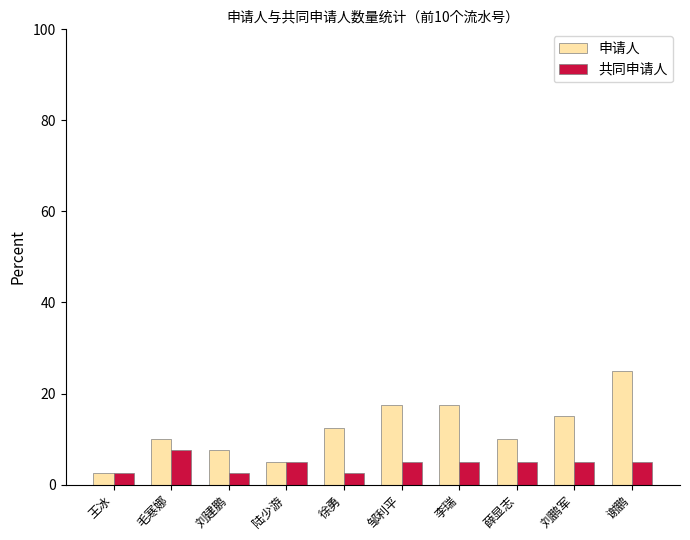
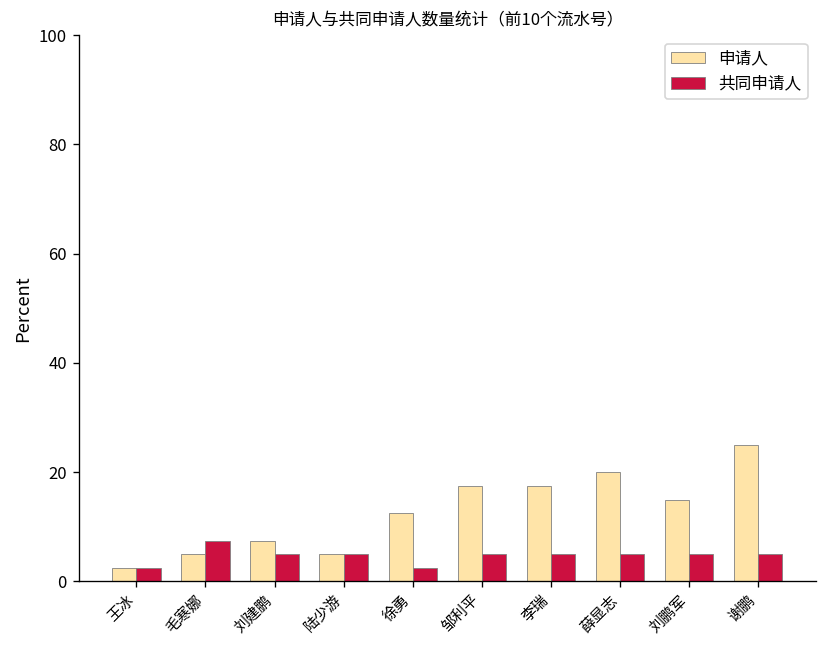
  {
    "申请人": {
      "王冰": 3,
-     "毛寒娜": 10,
+     "毛寒娜": 5,
      "刘建鹏": 8,
      "陆少游": 5,
      "徐勇": 13,
      "邹利平": 18,
      "李瑞": 18,
-     "薛显志": 10,
+     "薛显志": 20,
      "刘鹏军": 15,
      "谢鹏": 25
    },
    "共同申请人": {
      "王冰": 3,
      "毛寒娜": 8,
-     "刘建鹏": 3,
+     "刘建鹏": 5,
      "陆少游": 5,
      "徐勇": 3,
      "邹利平": 5,
      "李瑞": 5,
      "薛显志": 5,
      "刘鹏军": 5,
      "谢鹏": 5
    }
  }
